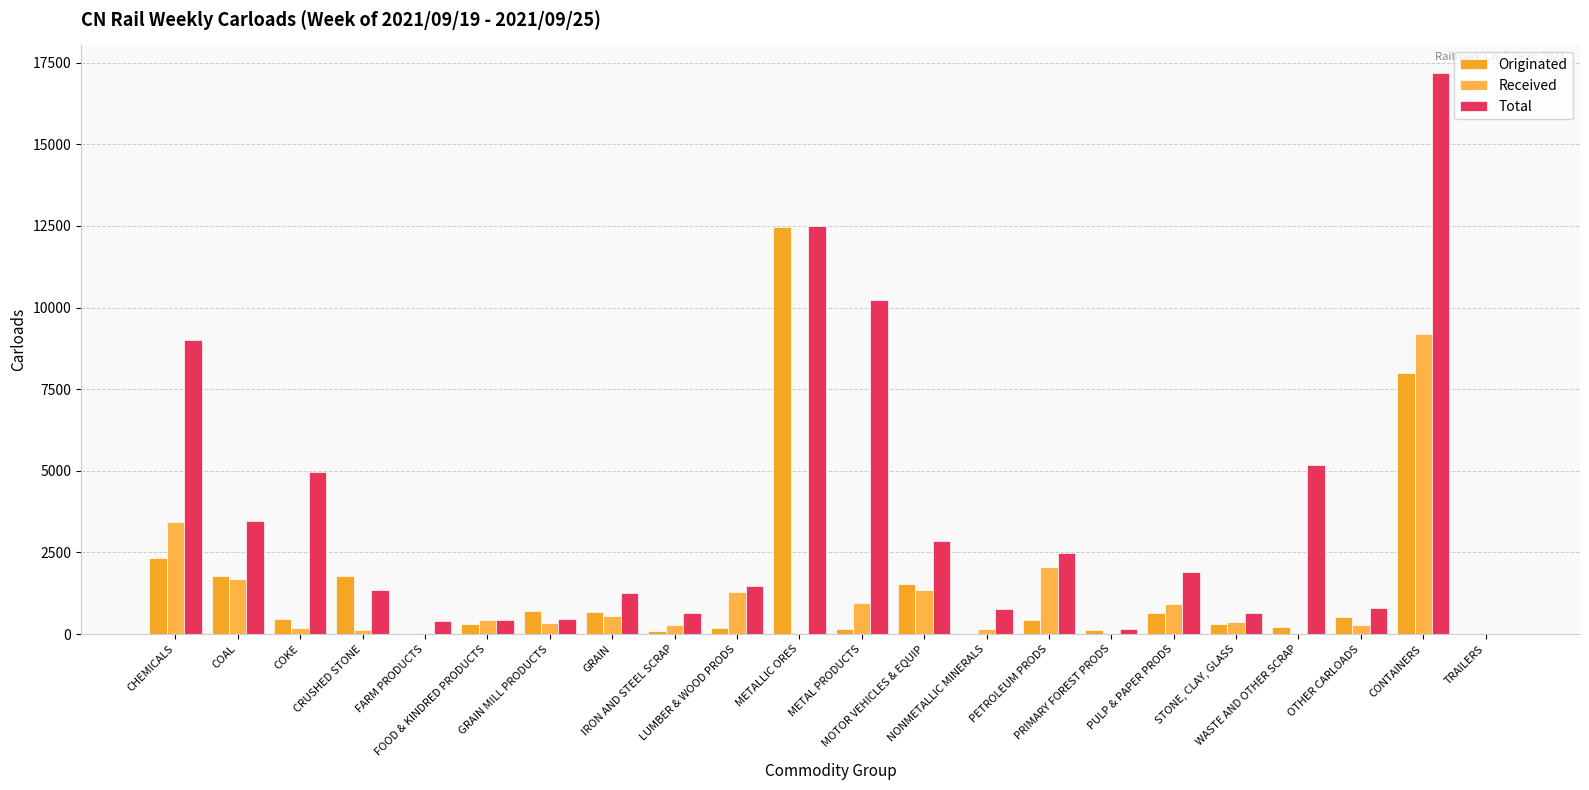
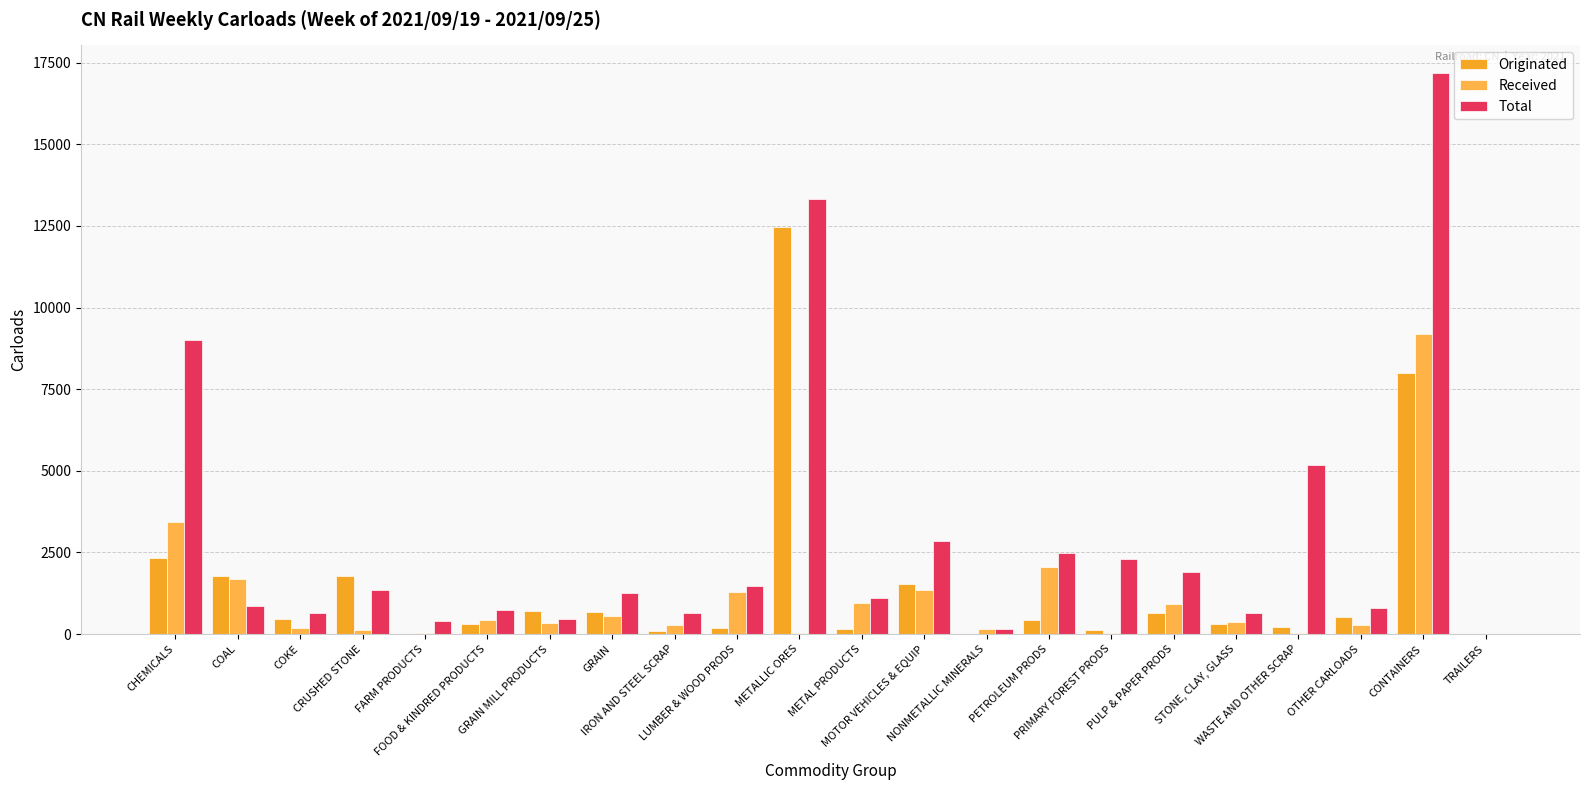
  {
    "Total": {
      "CHEMICALS": 9000,
-     "COAL": 3500,
-     "COKE": 5000,
+     "COAL": 900,
+     "COKE": 700,
      "CRUSHED STONE": 1400,
      "FARM PRODUCTS": 400,
-     "FOOD & KINDRED PRODUCTS": 400,
+     "FOOD & KINDRED PRODUCTS": 700,
      "GRAIN MILL PRODUCTS": 500,
      "GRAIN": 1200,
      "IRON AND STEEL SCRAP": 700,
      "LUMBER & WOOD PRODS": 1500,
-     "METALLIC ORES": 12500,
-     "METAL PRODUCTS": 10200,
+     "METALLIC ORES": 13300,
+     "METAL PRODUCTS": 1100,
      "MOTOR VEHICLES & EQUIP": 2900,
-     "NONMETALLIC MINERALS": 800,
+     "NONMETALLIC MINERALS": 200,
      "PETROLEUM PRODS": 2500,
-     "PRIMARY FOREST PRODS": 200,
+     "PRIMARY FOREST PRODS": 2300,
      "PULP & PAPER PRODS": 1900,
      "STONE, CLAY, GLASS": 700,
      "WASTE AND OTHER SCRAP": 5200,
      "OTHER CARLOADS": 800,
      "TRAILERS": 0
    }
  }
